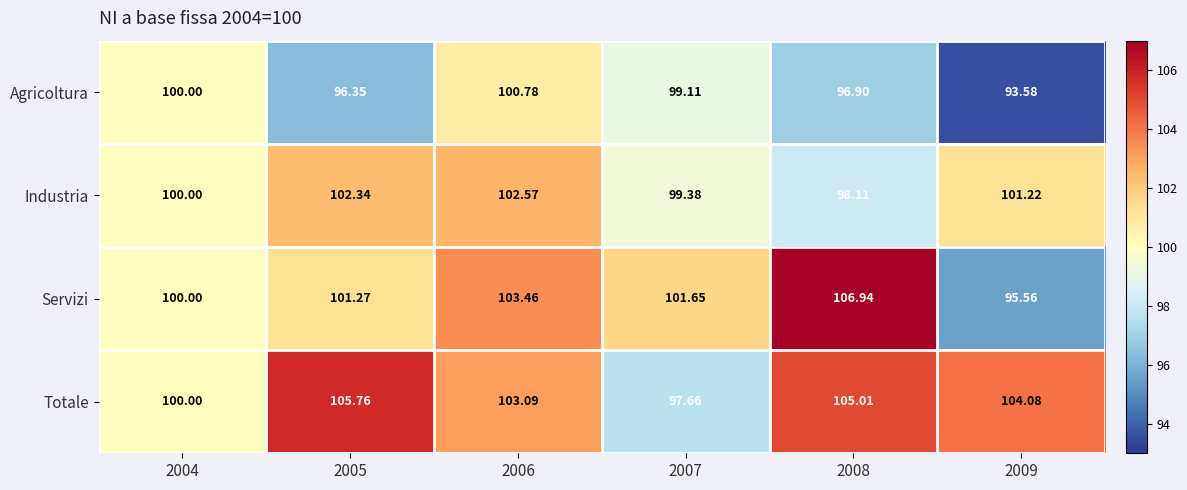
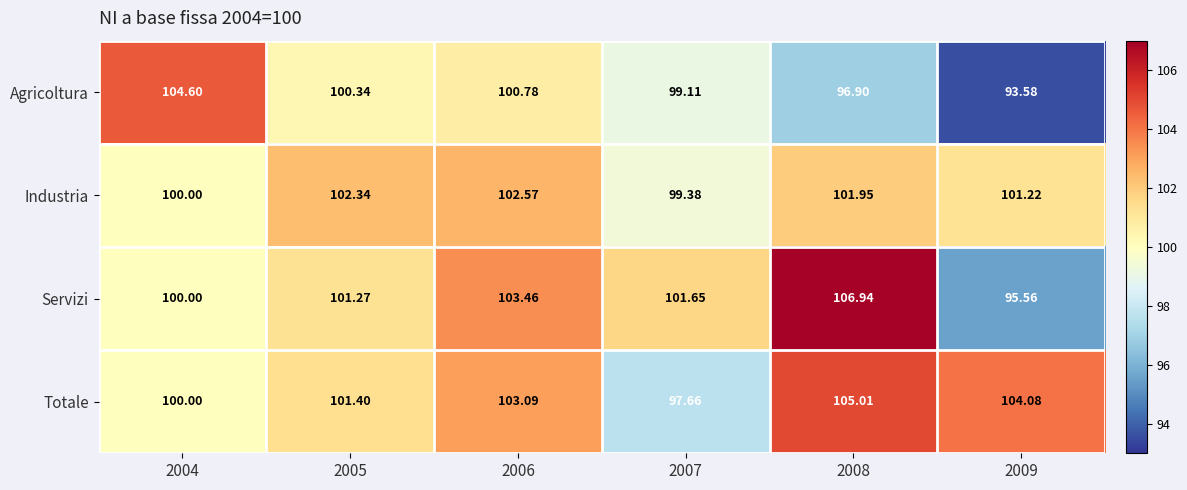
  {
    "Agricoltura": {
-     "2004": 100.00,
-     "2005": 96.35,
+     "2004": 104.60,
+     "2005": 100.34,
      "2006": 100.78,
      "2007": 99.11,
      "2008": 96.90,
      "2009": 93.58
    },
    "Industria": {
      "2004": 100.00,
      "2005": 102.34,
      "2006": 102.57,
      "2007": 99.38,
-     "2008": 98.11,
+     "2008": 101.95,
      "2009": 101.22
    },
    "Servizi": {
      "2004": 100.00,
      "2005": 101.27,
      "2006": 103.46,
      "2007": 101.65,
      "2008": 106.94,
      "2009": 95.56
    },
    "Totale": {
      "2004": 100.00,
-     "2005": 105.76,
+     "2005": 101.40,
      "2006": 103.09,
      "2007": 97.66,
      "2008": 105.01,
      "2009": 104.08
    }
  }
